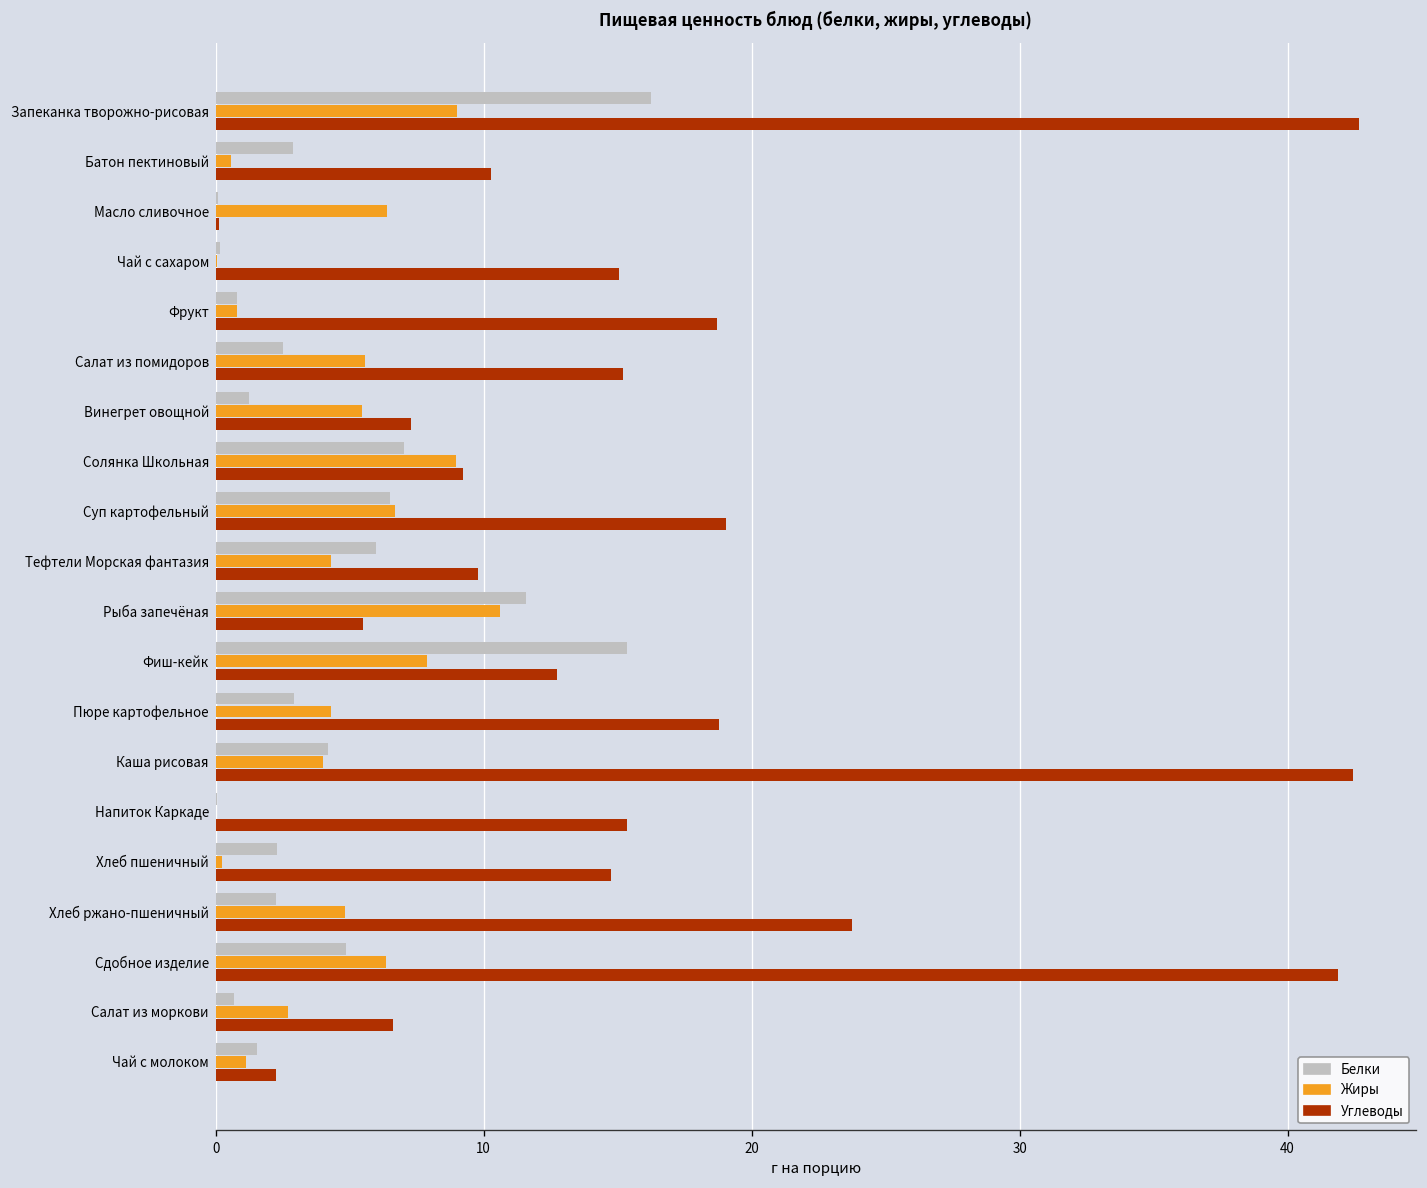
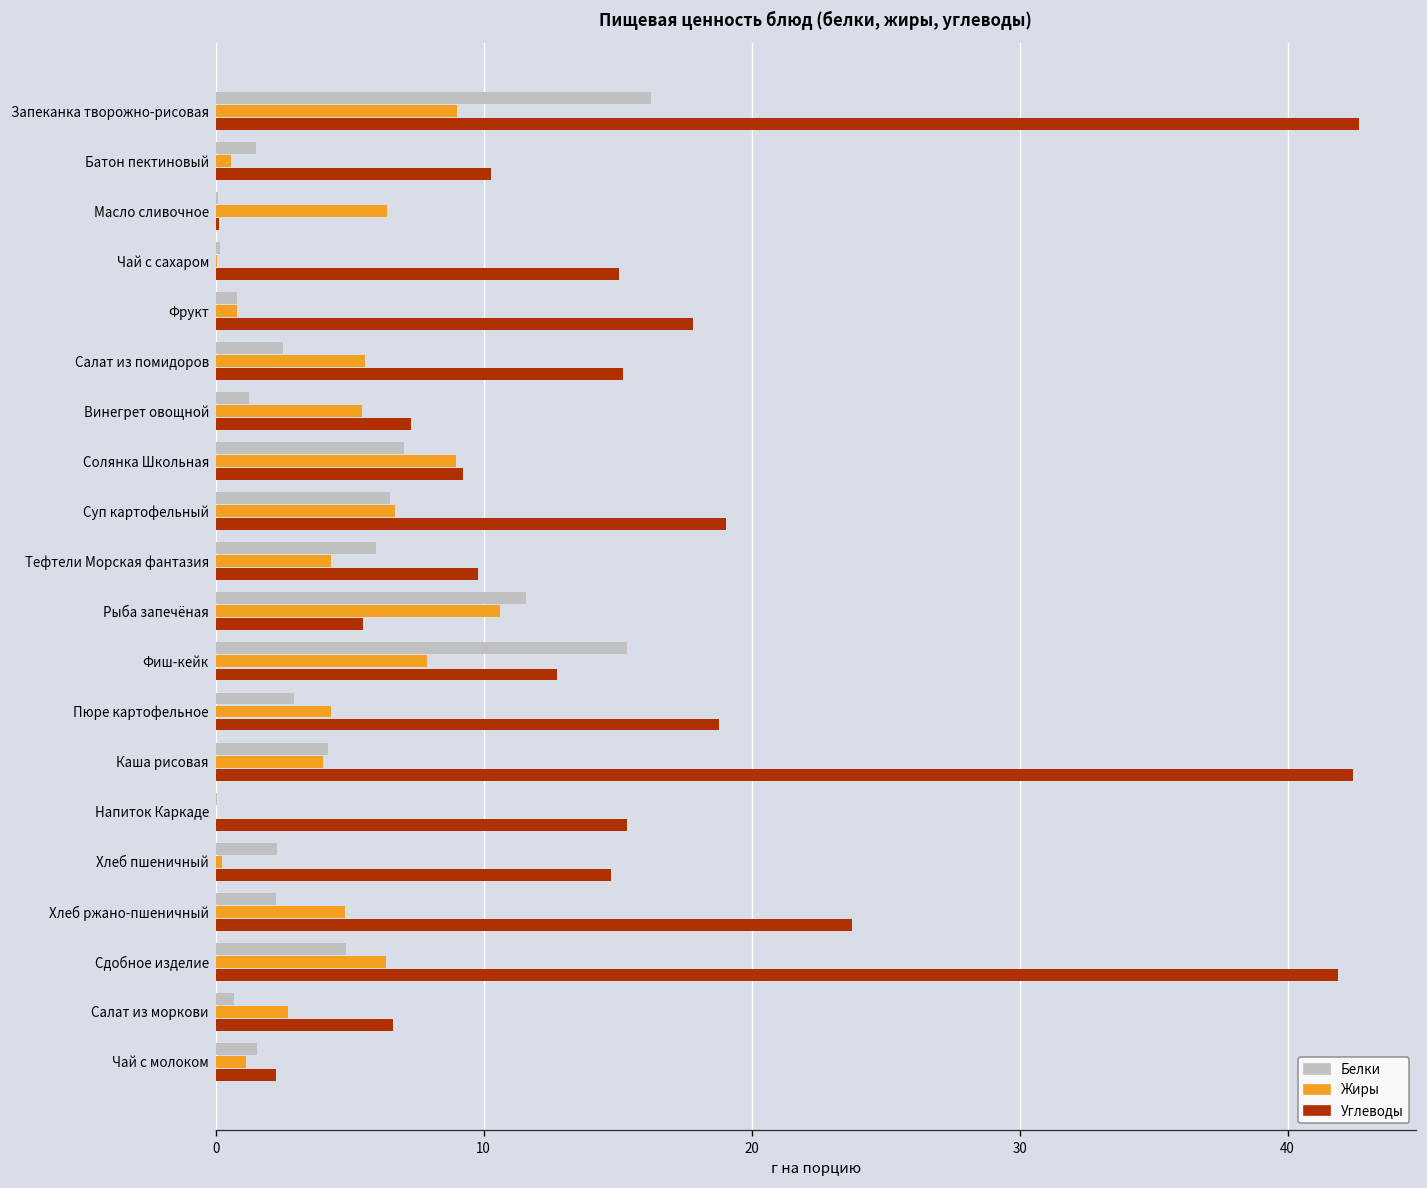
  {
    "Белки": {
      "Запеканка творожно-рисовая": 16.3,
-     "Батон пектиновый": 2.9,
+     "Батон пектиновый": 1.5,
      "Чай с сахаром": 0.2,
      "Фрукт": 0.8,
      "Салат из помидоров": 2.5,
      "Винегрет овощной": 1.2,
      "Солянка Школьная": 7.0,
      "Суп картофельный": 6.5,
      "Тефтели Морская фантазия": 6.0,
      "Рыба запечёная": 11.6,
      "Фиш-кейк": 15.4,
      "Пюре картофельное": 2.9,
      "Каша рисовая": 4.2,
      "Хлеб пшеничный": 2.3,
      "Хлеб ржано-пшеничный": 2.2,
      "Сдобное изделие": 4.9,
      "Салат из моркови": 0.7,
      "Чай с молоком": 1.5
    },
    "Жиры": {
      "Запеканка творожно-рисовая": 9.0,
      "Батон пектиновый": 0.6,
      "Масло сливочное": 6.4,
      "Фрукт": 0.8,
      "Салат из помидоров": 5.6,
      "Винегрет овощной": 5.5,
      "Солянка Школьная": 9.0,
      "Суп картофельный": 6.7,
      "Тефтели Морская фантазия": 4.3,
      "Рыба запечёная": 10.6,
      "Фиш-кейк": 7.9,
      "Пюре картофельное": 4.3,
      "Каша рисовая": 4.0,
      "Напиток Каркаде": 0.0,
      "Хлеб пшеничный": 0.2,
      "Хлеб ржано-пшеничный": 4.8,
      "Сдобное изделие": 6.4,
      "Салат из моркови": 2.7,
      "Чай с молоком": 1.1
    },
    "Углеводы": {
      "Запеканка творожно-рисовая": 42.7,
      "Батон пектиновый": 10.3,
      "Масло сливочное": 0.1,
      "Чай с сахаром": 15.0,
-     "Фрукт": 18.7,
+     "Фрукт": 17.8,
      "Салат из помидоров": 15.2,
      "Винегрет овощной": 7.3,
      "Солянка Школьная": 9.2,
      "Суп картофельный": 19.1,
      "Тефтели Морская фантазия": 9.8,
      "Рыба запечёная": 5.5,
      "Фиш-кейк": 12.8,
      "Пюре картофельное": 18.8,
      "Каша рисовая": 42.5,
      "Напиток Каркаде": 15.3,
      "Хлеб пшеничный": 14.8,
      "Хлеб ржано-пшеничный": 23.8,
      "Сдобное изделие": 41.9,
      "Салат из моркови": 6.6,
      "Чай с молоком": 2.3
    }
  }
